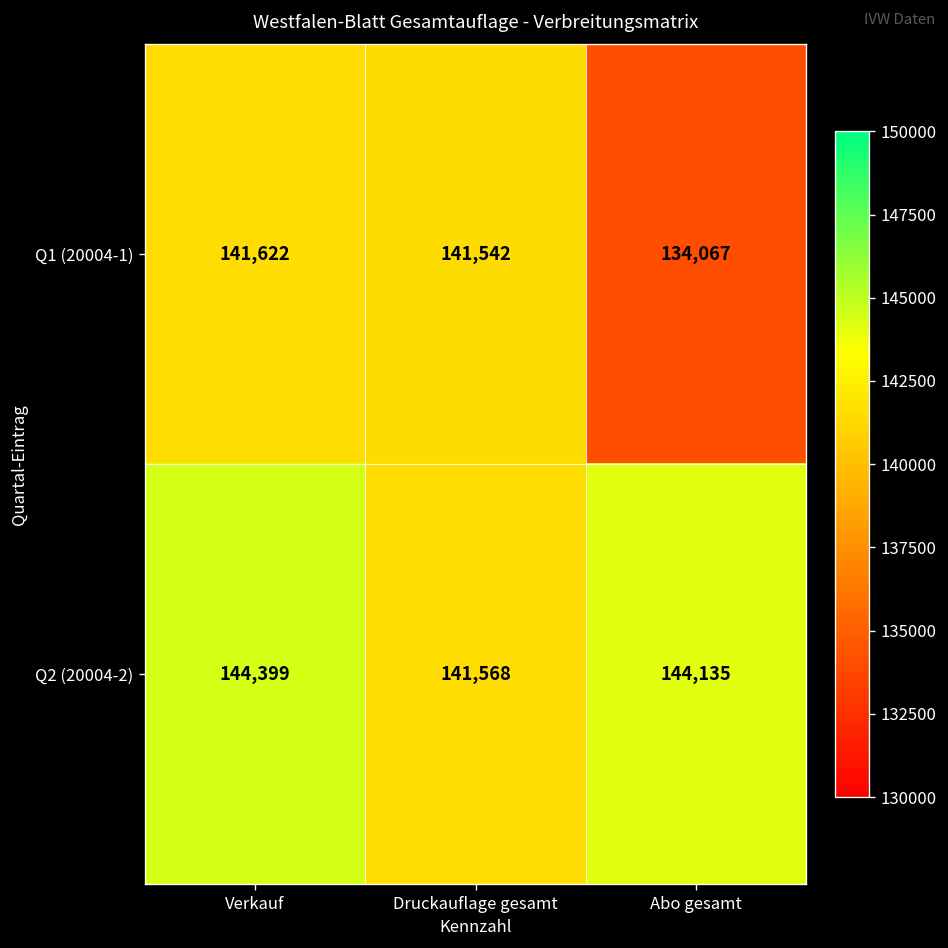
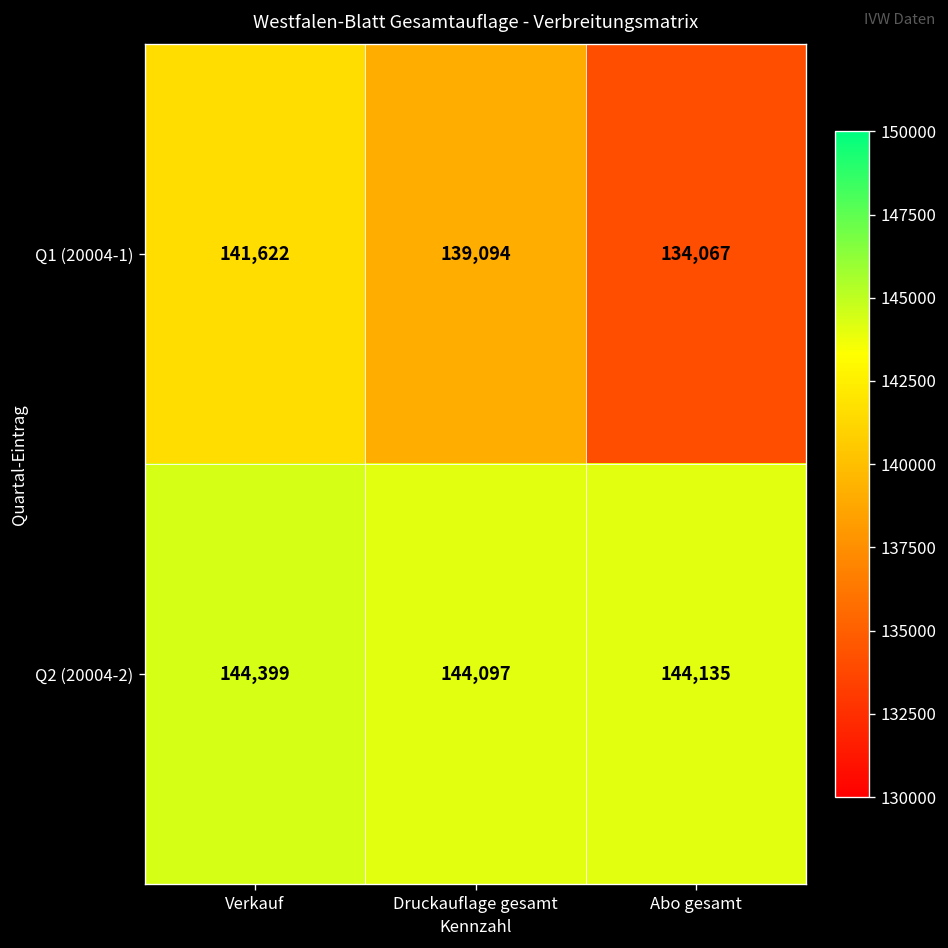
  {
    "Q1 (20004-1)": {
      "Verkauf": "141,622",
-     "Druckauflage gesamt": "141,542",
+     "Druckauflage gesamt": "139,094",
      "Abo gesamt": "134,067"
    },
    "Q2 (20004-2)": {
      "Verkauf": "144,399",
-     "Druckauflage gesamt": "141,568",
+     "Druckauflage gesamt": "144,097",
      "Abo gesamt": "144,135"
    }
  }
